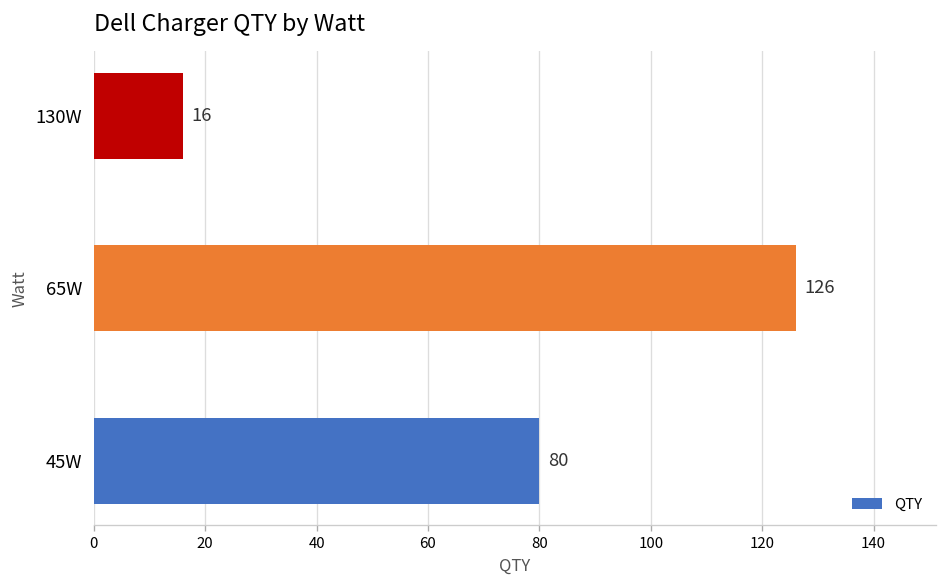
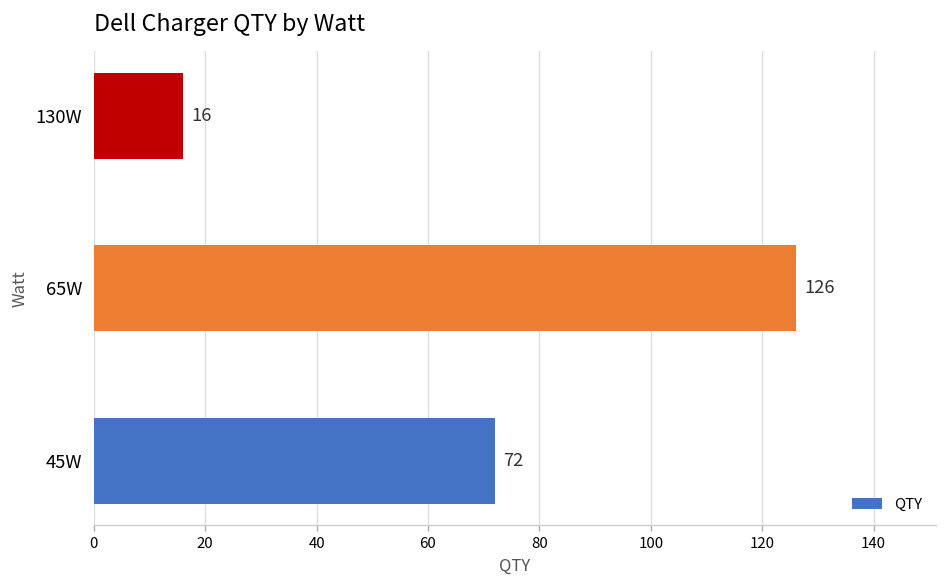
  {
    "130W": 16,
    "65W": 126,
-   "45W": 80
+   "45W": 72
  }
